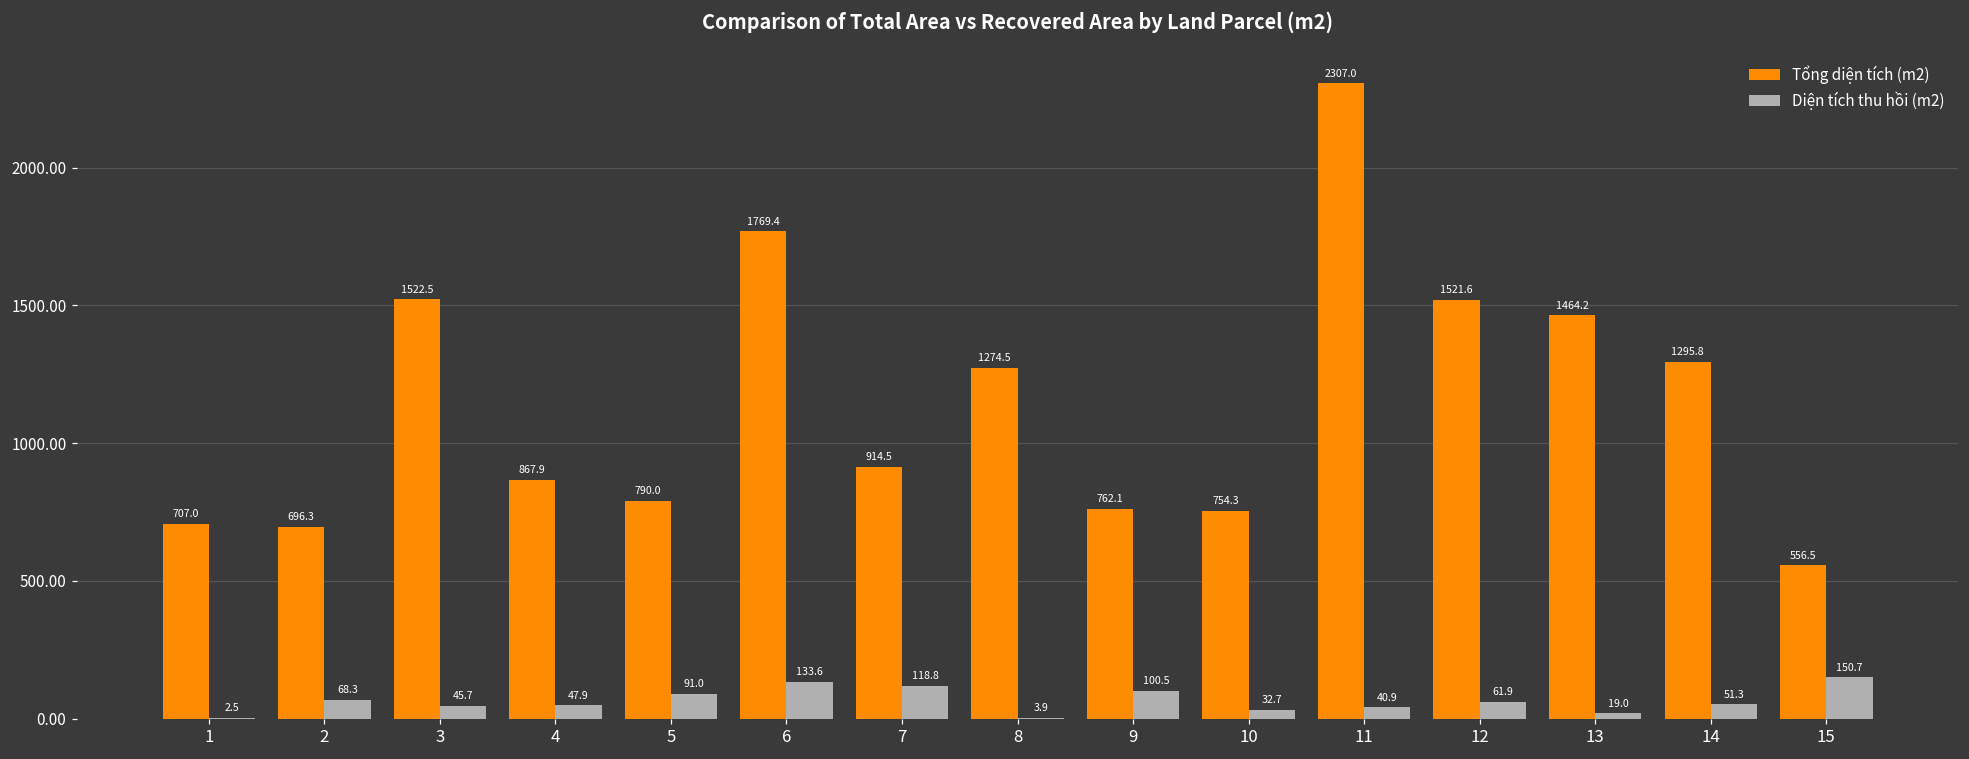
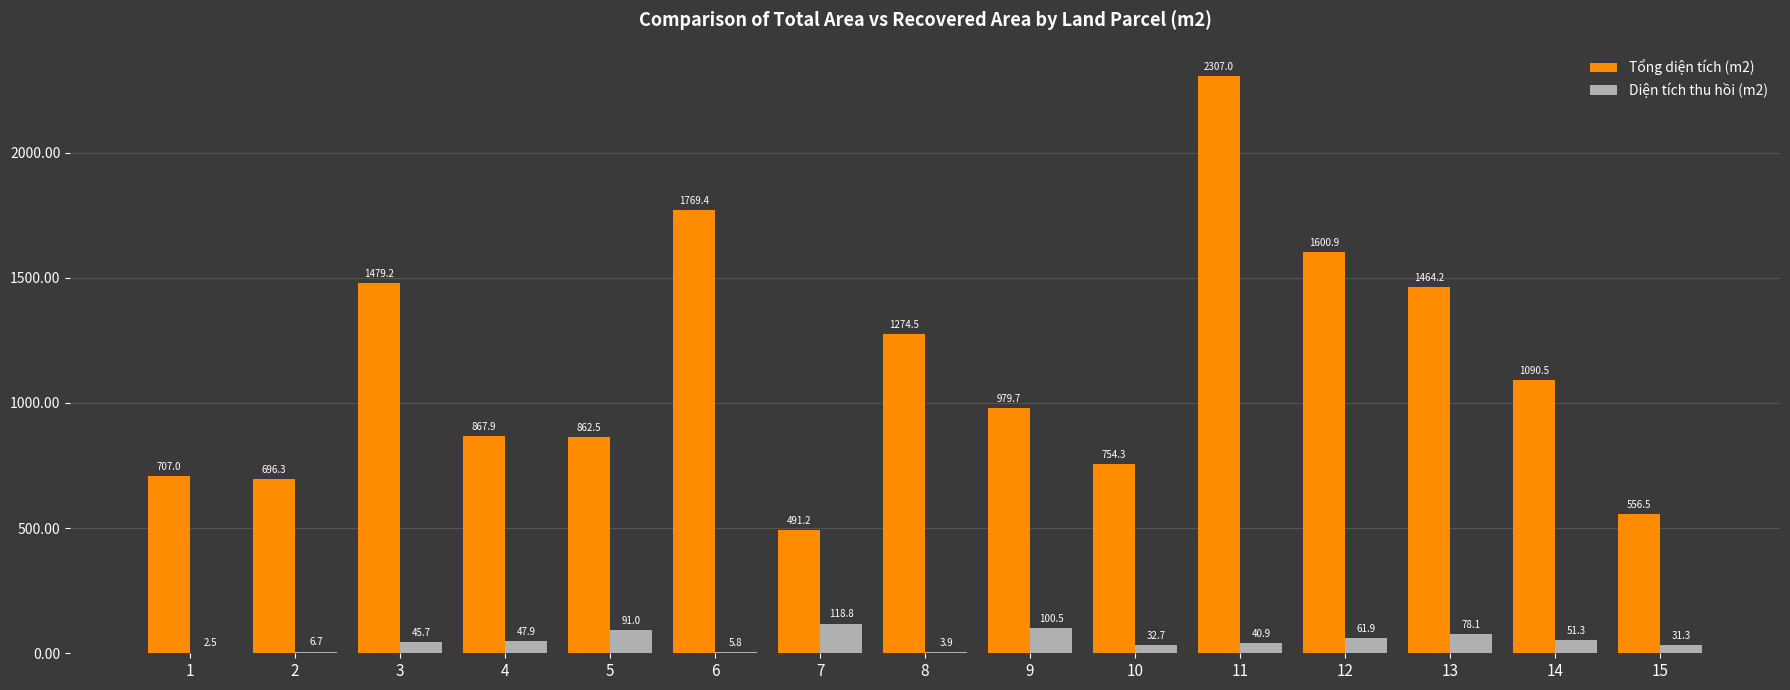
  {
    "Tổng diện tích (m2)": {
      "1": 707.0,
      "2": 696.3,
-     "3": 1522.5,
+     "3": 1479.2,
      "4": 867.9,
-     "5": 790.0,
+     "5": 862.5,
      "6": 1769.4,
-     "7": 914.5,
+     "7": 491.2,
      "8": 1274.5,
-     "9": 762.1,
+     "9": 979.7,
      "10": 754.3,
      "11": 2307.0,
-     "12": 1521.6,
+     "12": 1600.9,
      "13": 1464.2,
-     "14": 1295.8,
+     "14": 1090.5,
      "15": 556.5
    },
    "Diện tích thu hồi (m2)": {
      "1": 2.5,
-     "2": 68.3,
+     "2": 6.7,
      "3": 45.7,
      "4": 47.9,
      "5": 91.0,
-     "6": 133.6,
+     "6": 5.8,
      "7": 118.8,
      "8": 3.9,
      "9": 100.5,
      "10": 32.7,
      "11": 40.9,
      "12": 61.9,
-     "13": 19.0,
+     "13": 78.1,
      "14": 51.3,
-     "15": 150.7
+     "15": 31.3
    }
  }
